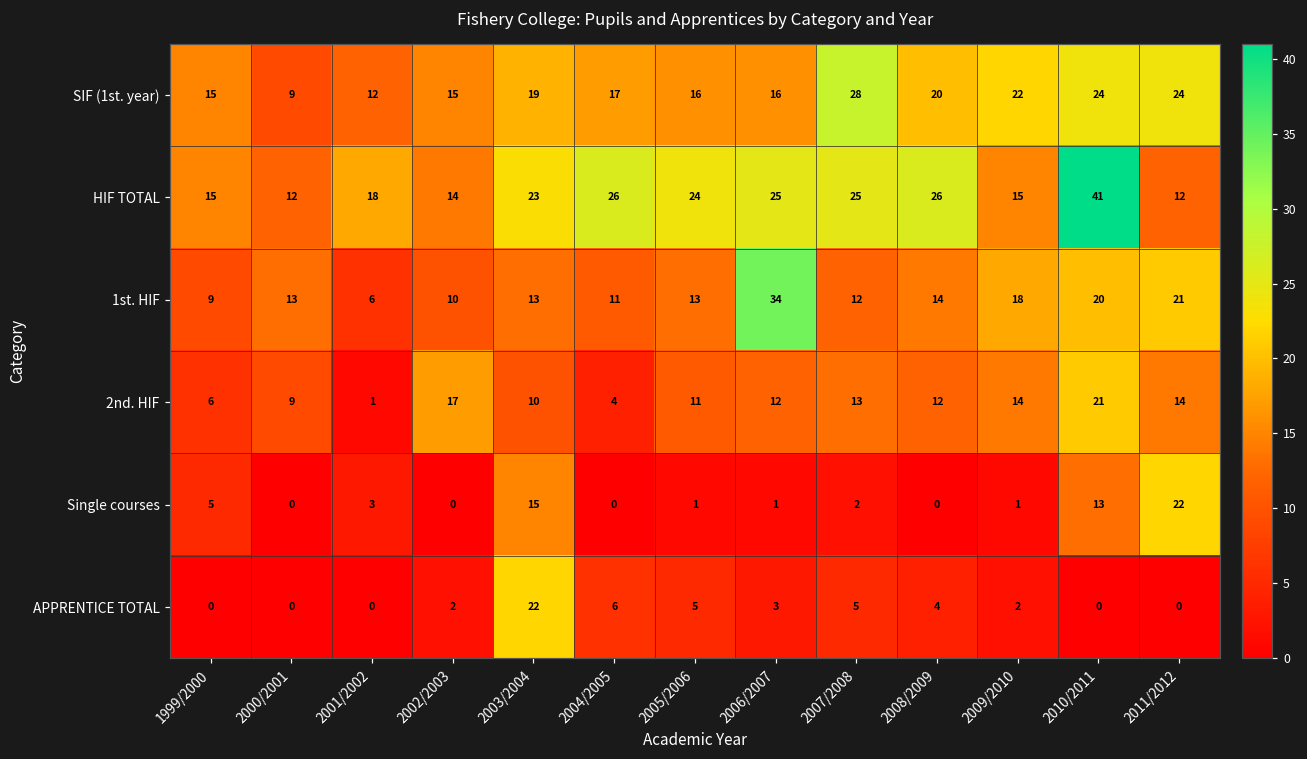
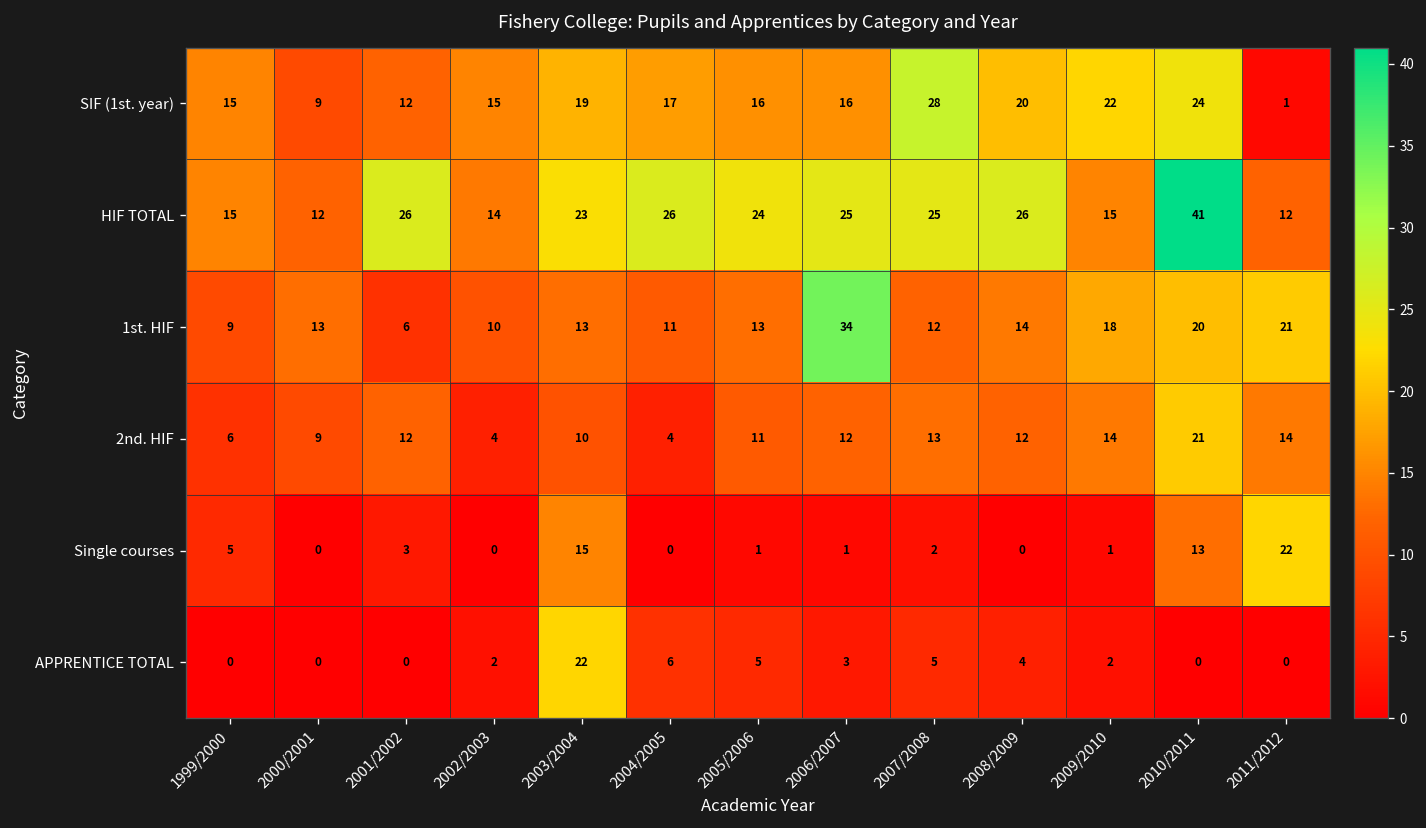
  {
    "SIF (1st. year)": {
      "1999/2000": 15,
      "2000/2001": 9,
      "2001/2002": 12,
      "2002/2003": 15,
      "2003/2004": 19,
      "2004/2005": 17,
      "2005/2006": 16,
      "2006/2007": 16,
      "2007/2008": 28,
      "2008/2009": 20,
      "2009/2010": 22,
      "2010/2011": 24,
-     "2011/2012": 24
+     "2011/2012": 1
    },
    "HIF TOTAL": {
      "1999/2000": 15,
      "2000/2001": 12,
-     "2001/2002": 18,
+     "2001/2002": 26,
      "2002/2003": 14,
      "2003/2004": 23,
      "2004/2005": 26,
      "2005/2006": 24,
      "2006/2007": 25,
      "2007/2008": 25,
      "2008/2009": 26,
      "2009/2010": 15,
      "2010/2011": 41,
      "2011/2012": 12
    },
    "1st. HIF": {
      "1999/2000": 9,
      "2000/2001": 13,
      "2001/2002": 6,
      "2002/2003": 10,
      "2003/2004": 13,
      "2004/2005": 11,
      "2005/2006": 13,
      "2006/2007": 34,
      "2007/2008": 12,
      "2008/2009": 14,
      "2009/2010": 18,
      "2010/2011": 20,
      "2011/2012": 21
    },
    "2nd. HIF": {
      "1999/2000": 6,
      "2000/2001": 9,
-     "2001/2002": 1,
-     "2002/2003": 17,
+     "2001/2002": 12,
+     "2002/2003": 4,
      "2003/2004": 10,
      "2004/2005": 4,
      "2005/2006": 11,
      "2006/2007": 12,
      "2007/2008": 13,
      "2008/2009": 12,
      "2009/2010": 14,
      "2010/2011": 21,
      "2011/2012": 14
    },
    "Single courses": {
      "1999/2000": 5,
      "2000/2001": 0,
      "2001/2002": 3,
      "2002/2003": 0,
      "2003/2004": 15,
      "2004/2005": 0,
      "2005/2006": 1,
      "2006/2007": 1,
      "2007/2008": 2,
      "2008/2009": 0,
      "2009/2010": 1,
      "2010/2011": 13,
      "2011/2012": 22
    },
    "APPRENTICE TOTAL": {
      "1999/2000": 0,
      "2000/2001": 0,
      "2001/2002": 0,
      "2002/2003": 2,
      "2003/2004": 22,
      "2004/2005": 6,
      "2005/2006": 5,
      "2006/2007": 3,
      "2007/2008": 5,
      "2008/2009": 4,
      "2009/2010": 2,
      "2010/2011": 0,
      "2011/2012": 0
    }
  }
